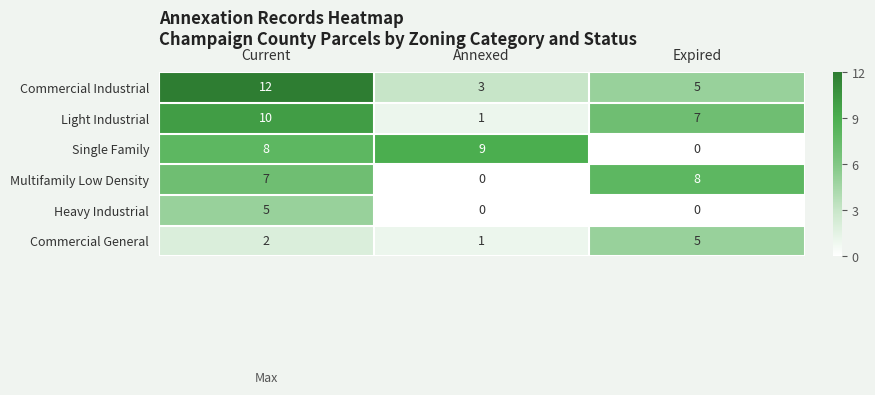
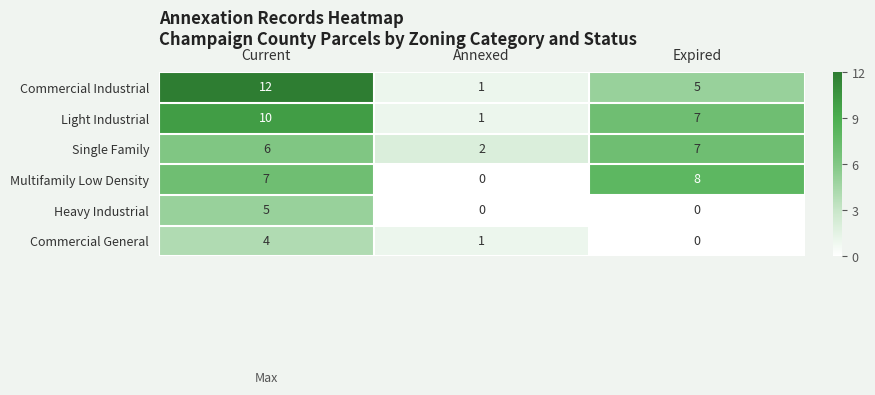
  {
    "Commercial Industrial": {
      "Current": 12,
-     "Annexed": 3,
+     "Annexed": 1,
      "Expired": 5
    },
    "Light Industrial": {
      "Current": 10,
      "Annexed": 1,
      "Expired": 7
    },
    "Single Family": {
-     "Current": 8,
-     "Annexed": 9,
-     "Expired": 0
+     "Current": 6,
+     "Annexed": 2,
+     "Expired": 7
    },
    "Multifamily Low Density": {
      "Current": 7,
      "Annexed": 0,
      "Expired": 8
    },
    "Heavy Industrial": {
      "Current": 5,
      "Annexed": 0,
      "Expired": 0
    },
    "Commercial General": {
-     "Current": 2,
+     "Current": 4,
      "Annexed": 1,
-     "Expired": 5
+     "Expired": 0
    }
  }
